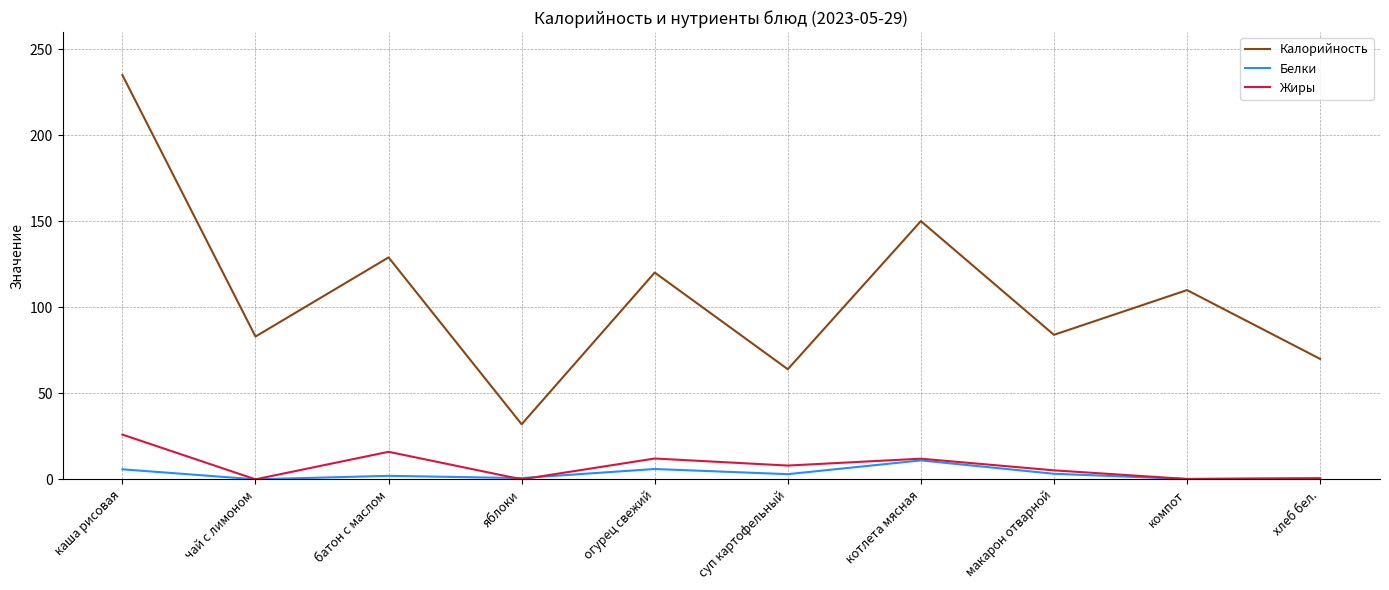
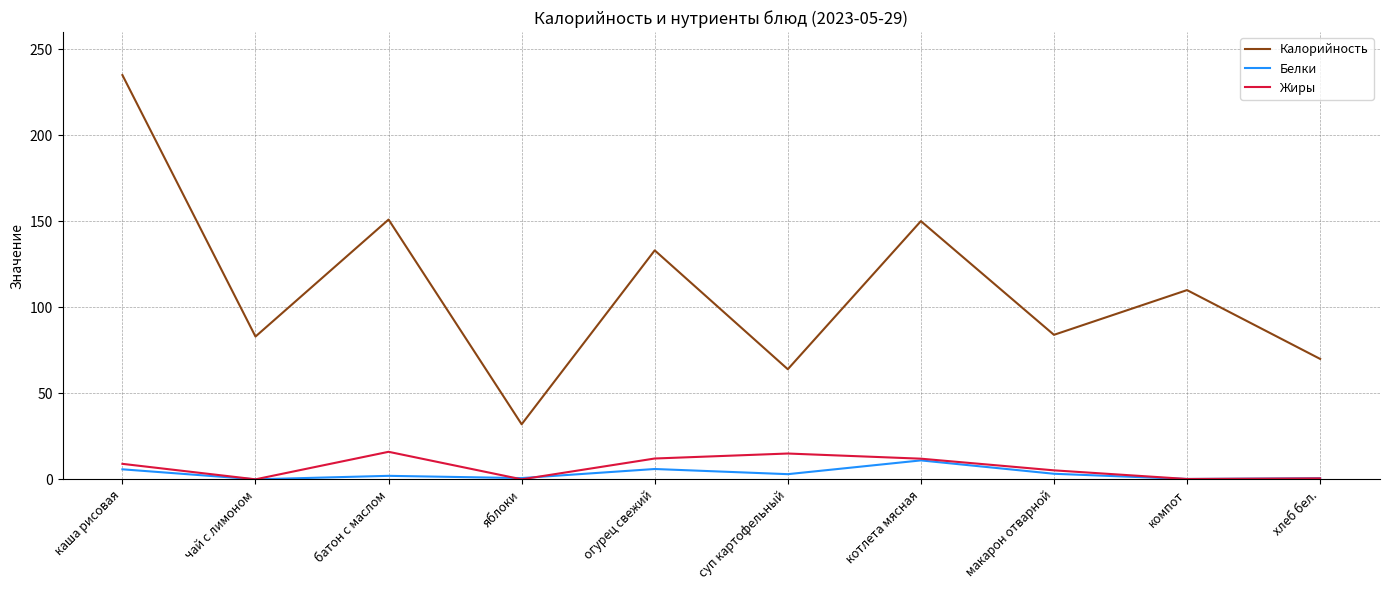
  {
    "Калорийность": {
      "каша рисовая": 235,
      "чай с лимоном": 83,
-     "батон с маслом": 129,
+     "батон с маслом": 151,
      "яблоки": 32,
-     "огурец свежий": 120,
+     "огурец свежий": 133,
      "суп картофельный": 64,
      "котлета мясная": 150,
      "макарон отварной": 84,
      "компот": 110,
      "хлеб бел.": 70
    },
    "Белки": {
      "каша рисовая": 6,
      "батон с маслом": 2,
      "огурец свежий": 6,
      "суп картофельный": 3,
      "макарон отварной": 3
    },
    "Жиры": {
-     "каша рисовая": 26,
+     "каша рисовая": 9,
      "батон с маслом": 16,
      "огурец свежий": 12,
-     "суп картофельный": 8,
+     "суп картофельный": 15,
      "макарон отварной": 5
    }
  }
